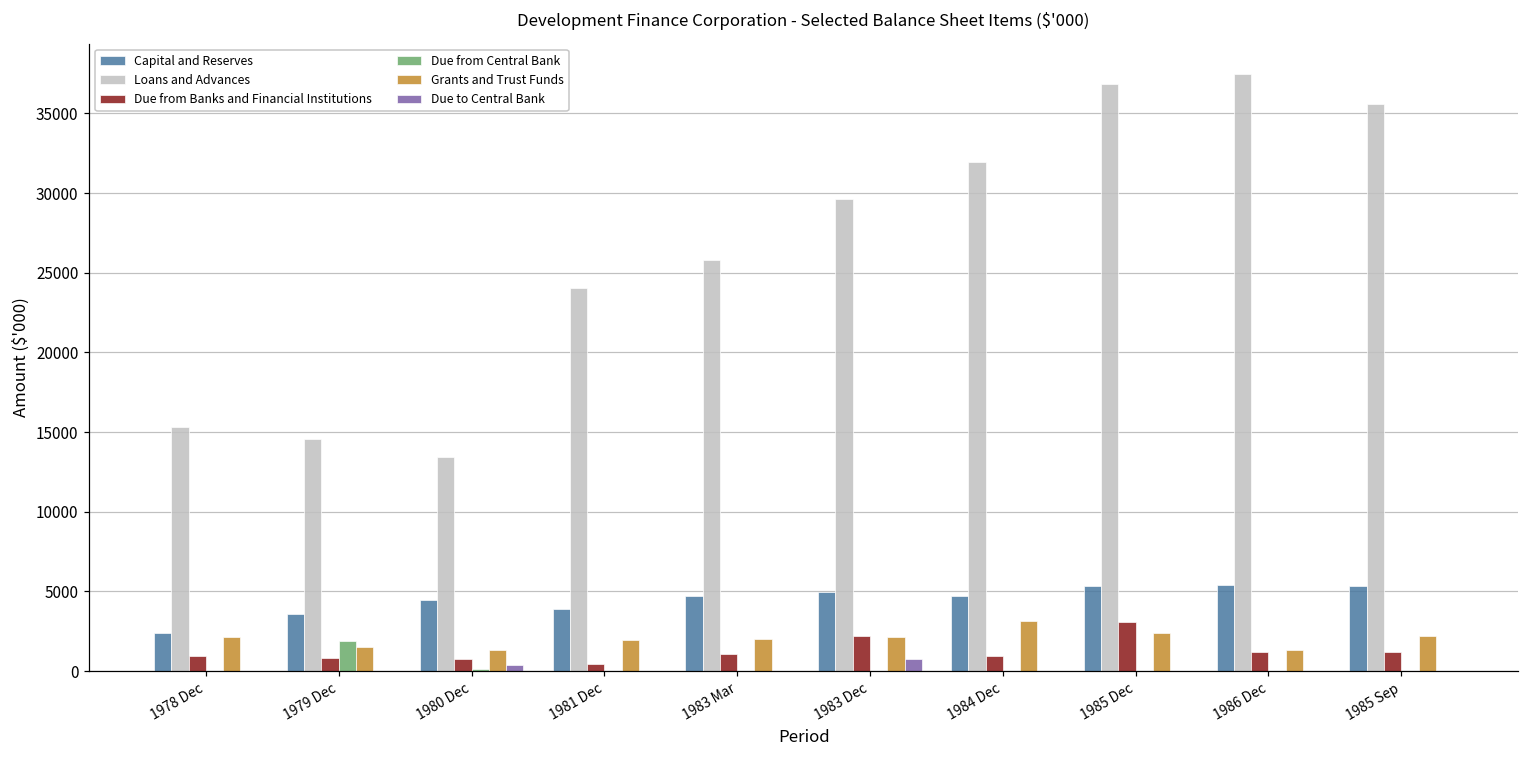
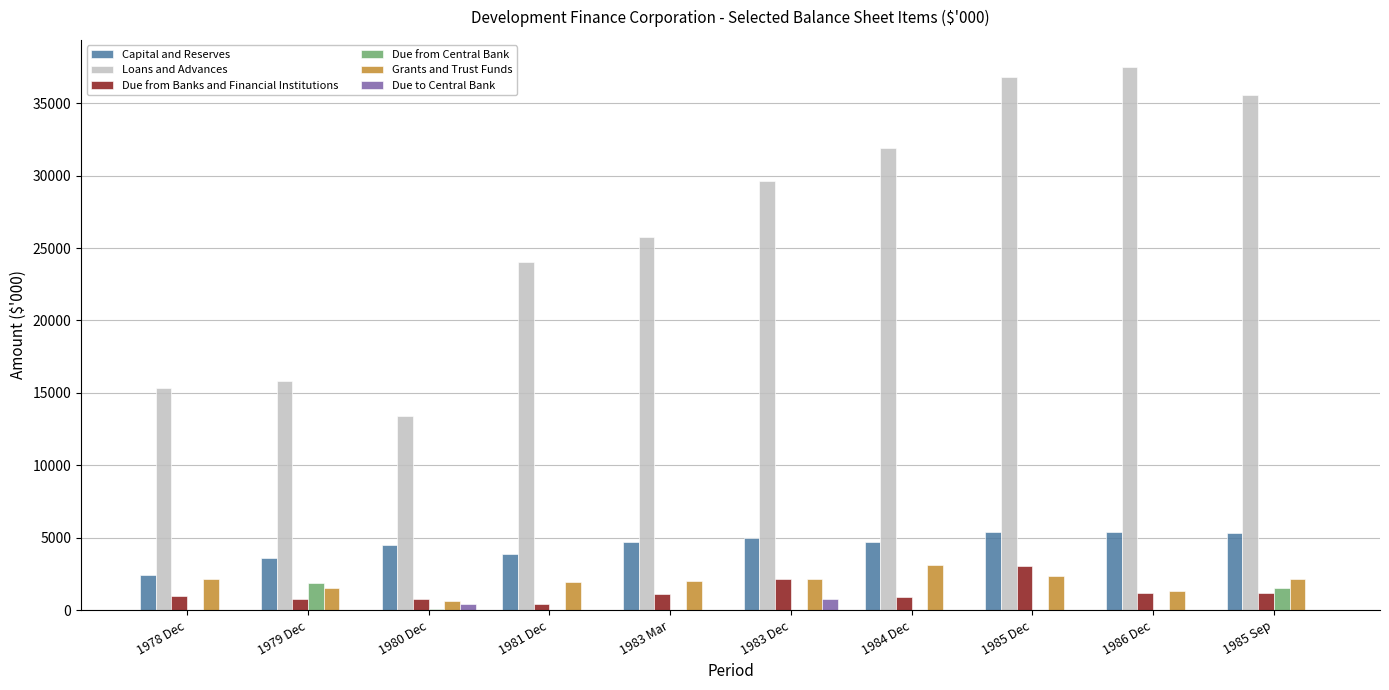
  {
    "Loans and Advances": {
      "1978 Dec": 15300,
-     "1979 Dec": 14600,
+     "1979 Dec": 15800,
      "1980 Dec": 13400,
      "1981 Dec": 24100,
      "1983 Mar": 25800,
      "1983 Dec": 29600,
      "1984 Dec": 31900,
      "1985 Dec": 36800,
      "1986 Dec": 37500,
      "1985 Sep": 35600
    },
    "Due from Banks and Financial Institutions": {
      "1978 Dec": 1000,
      "1979 Dec": 800,
      "1980 Dec": 800,
      "1981 Dec": 400,
      "1983 Mar": 1100,
      "1983 Dec": 2200,
      "1984 Dec": 900,
      "1985 Dec": 3100,
      "1986 Dec": 1200,
      "1985 Sep": 1200
    },
    "Due from Central Bank": {
      "1979 Dec": 1900,
-     "1985 Sep": 0
+     "1985 Sep": 1500
    },
    "Grants and Trust Funds": {
      "1978 Dec": 2200,
      "1979 Dec": 1500,
-     "1980 Dec": 1300,
+     "1980 Dec": 700,
      "1981 Dec": 2000,
      "1983 Mar": 2000,
      "1983 Dec": 2100,
      "1984 Dec": 3100,
      "1985 Dec": 2400,
      "1986 Dec": 1300,
      "1985 Sep": 2200
    }
  }
